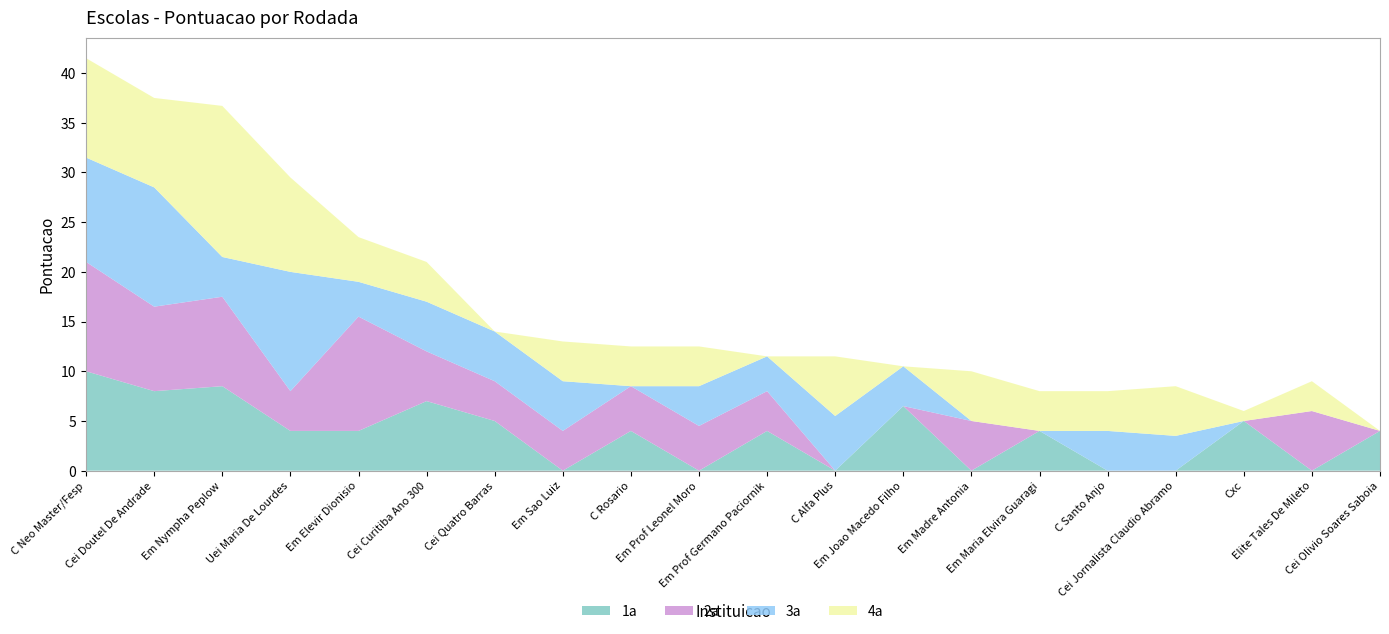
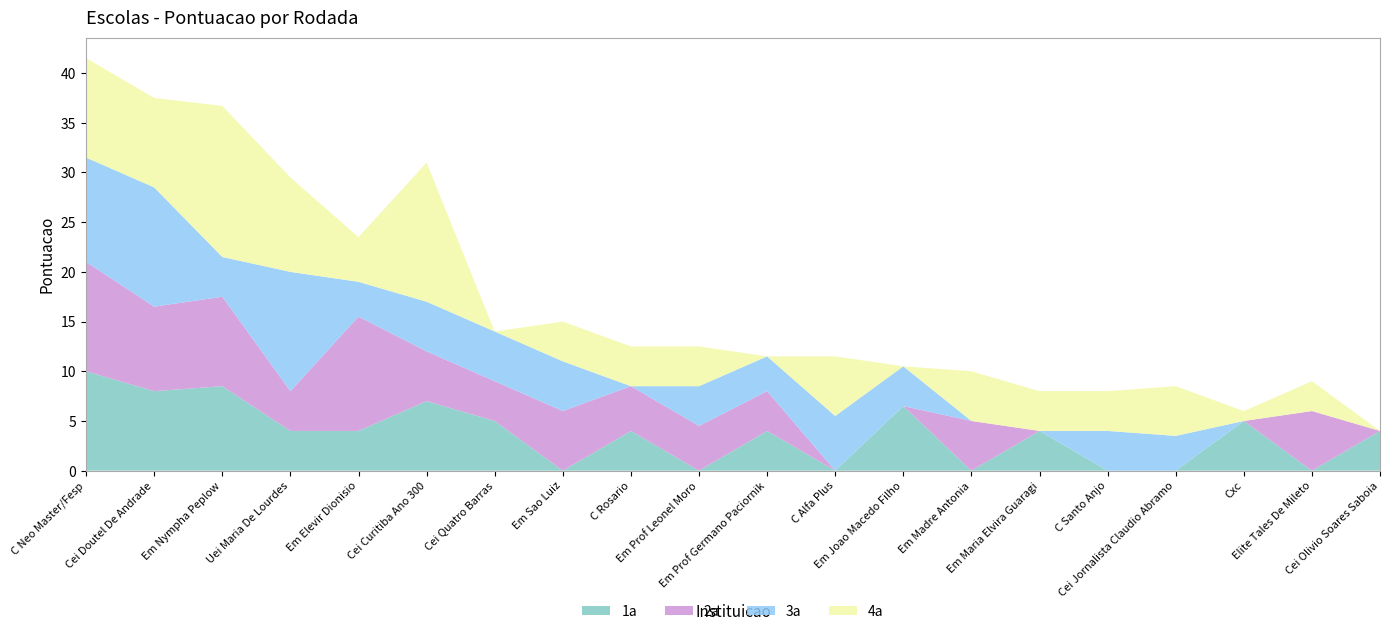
  {
    "2a": {
      "C Neo Master/Fesp": 11,
      "Cei Doutel De Andrade": 9,
      "Em Nympha Peplow": 9,
      "Uei Maria De Lourdes": 4,
      "Em Elevir Dionisio": 12,
      "Cei Curitiba Ano 300": 5,
      "Cei Quatro Barras": 4,
-     "Em Sao Luiz": 4,
+     "Em Sao Luiz": 6,
      "Em Prof Leonel Moro": 5,
      "Em Prof Germano Paciornik": 4
    },
    "4a": {
      "C Neo Master/Fesp": 10,
      "Cei Doutel De Andrade": 9,
      "Em Nympha Peplow": 15,
      "Uei Maria De Lourdes": 10,
      "Em Elevir Dionisio": 5,
-     "Cei Curitiba Ano 300": 4,
+     "Cei Curitiba Ano 300": 14,
      "Em Sao Luiz": 4,
      "C Rosario": 4,
      "Em Prof Leonel Moro": 4,
      "C Alfa Plus": 6,
      "Em Madre Antonia": 5,
      "Em Maria Elvira Guaragi": 4,
      "C Santo Anjo": 4,
      "Cei Jornalista Claudio Abramo": 5,
      "Cxc": 1,
      "Elite Tales De Mileto": 3
    }
  }
